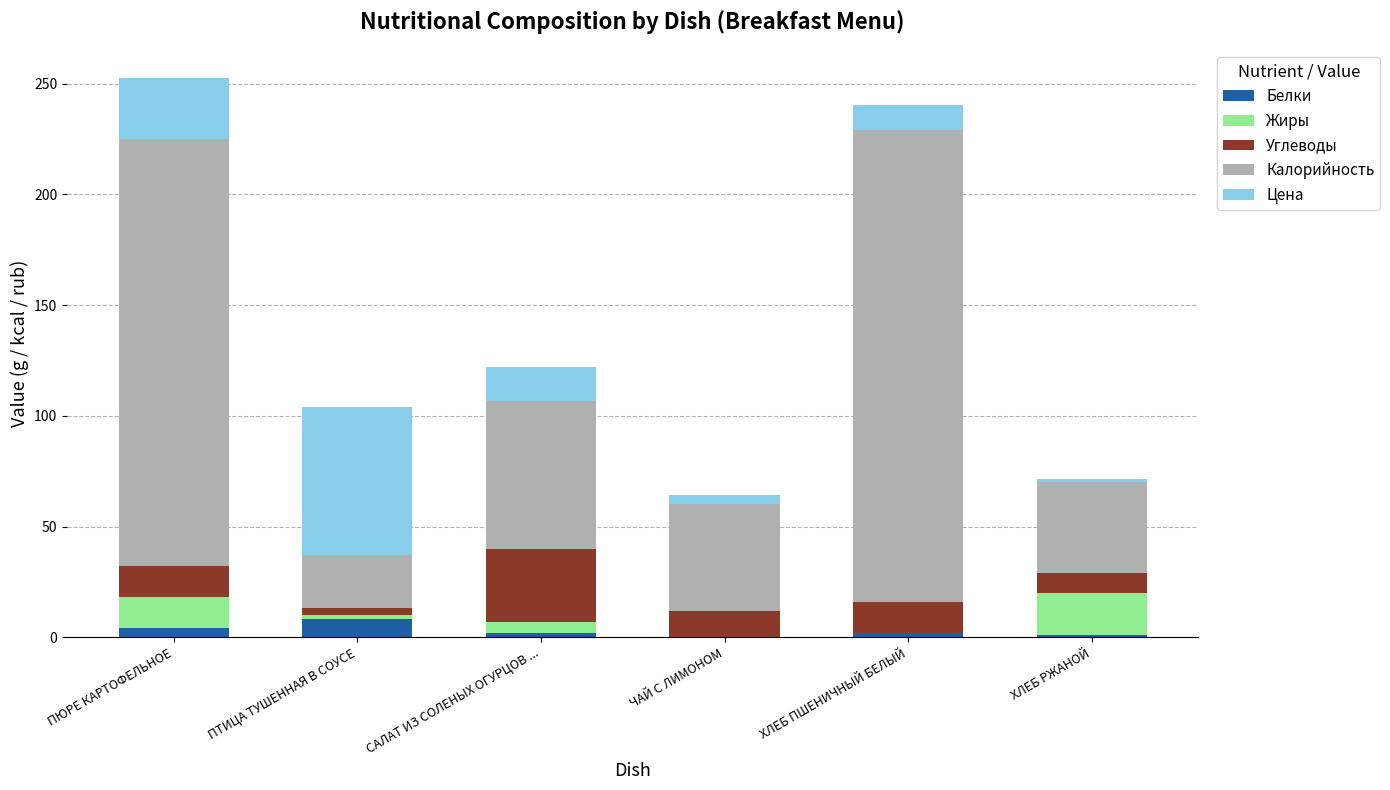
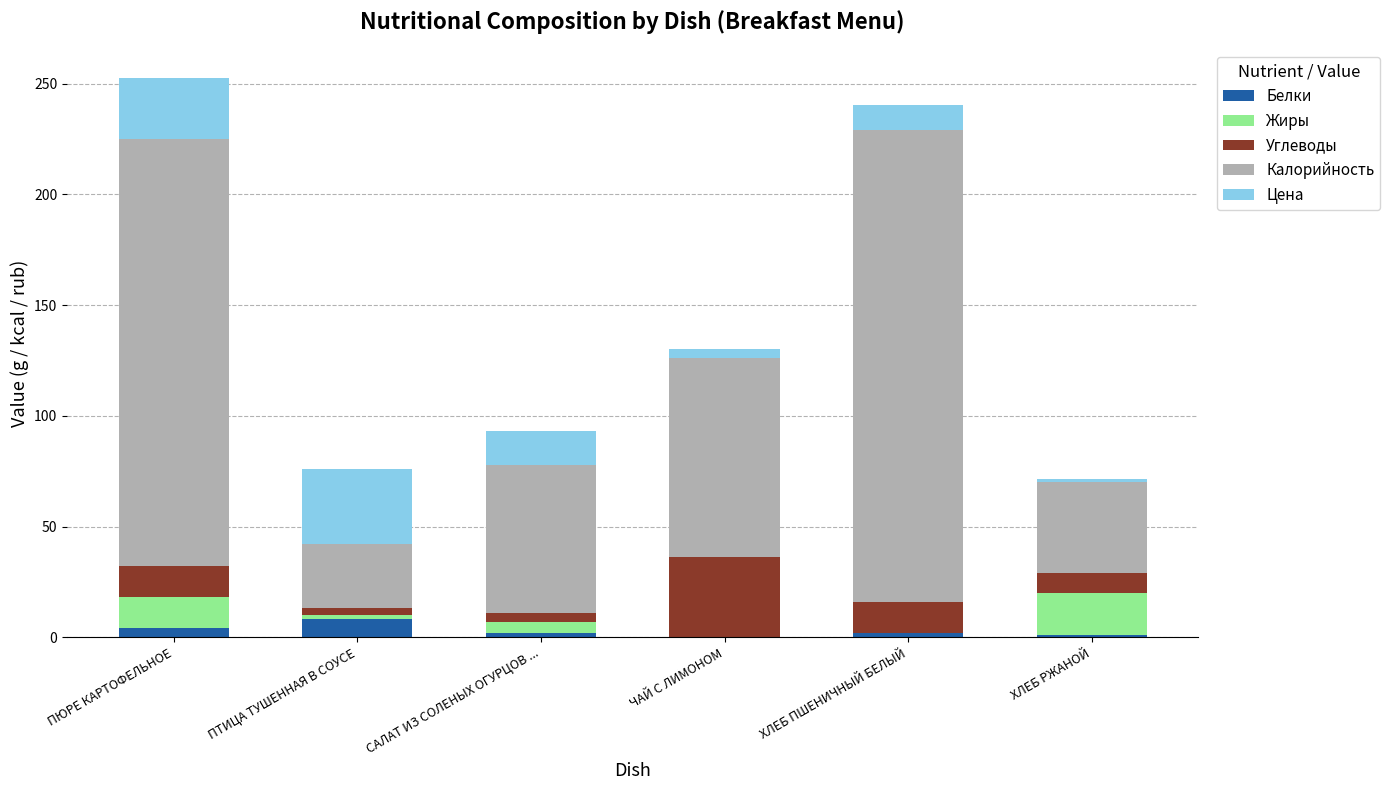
  {
    "Белки": {
      "ПЮРЕ КАРТОФЕЛЬНОЕ": 4,
      "ПТИЦА ТУШЕННАЯ В СОУСЕ": 8,
      "САЛАТ ИЗ СОЛЕНЫХ ОГУРЦОВ ...": 2,
      "ЧАЙ С ЛИМОНОМ": 0,
      "ХЛЕБ ПШЕНИЧНЫЙ БЕЛЫЙ": 2
    },
    "Жиры": {
      "ПЮРЕ КАРТОФЕЛЬНОЕ": 14,
      "ПТИЦА ТУШЕННАЯ В СОУСЕ": 2,
      "САЛАТ ИЗ СОЛЕНЫХ ОГУРЦОВ ...": 5,
      "ЧАЙ С ЛИМОНОМ": 0,
      "ХЛЕБ ПШЕНИЧНЫЙ БЕЛЫЙ": 0,
      "ХЛЕБ РЖАНОЙ": 19
    },
    "Углеводы": {
      "ПЮРЕ КАРТОФЕЛЬНОЕ": 14,
      "ПТИЦА ТУШЕННАЯ В СОУСЕ": 3,
-     "САЛАТ ИЗ СОЛЕНЫХ ОГУРЦОВ ...": 33,
-     "ЧАЙ С ЛИМОНОМ": 12,
+     "САЛАТ ИЗ СОЛЕНЫХ ОГУРЦОВ ...": 4,
+     "ЧАЙ С ЛИМОНОМ": 36,
      "ХЛЕБ ПШЕНИЧНЫЙ БЕЛЫЙ": 14,
      "ХЛЕБ РЖАНОЙ": 9
    },
    "Калорийность": {
      "ПЮРЕ КАРТОФЕЛЬНОЕ": 193,
-     "ПТИЦА ТУШЕННАЯ В СОУСЕ": 24,
+     "ПТИЦА ТУШЕННАЯ В СОУСЕ": 29,
      "САЛАТ ИЗ СОЛЕНЫХ ОГУРЦОВ ...": 67,
-     "ЧАЙ С ЛИМОНОМ": 48,
+     "ЧАЙ С ЛИМОНОМ": 90,
      "ХЛЕБ ПШЕНИЧНЫЙ БЕЛЫЙ": 213,
      "ХЛЕБ РЖАНОЙ": 41
    },
    "Цена": {
      "ПЮРЕ КАРТОФЕЛЬНОЕ": 28,
-     "ПТИЦА ТУШЕННАЯ В СОУСЕ": 67,
+     "ПТИЦА ТУШЕННАЯ В СОУСЕ": 34,
      "САЛАТ ИЗ СОЛЕНЫХ ОГУРЦОВ ...": 15,
      "ЧАЙ С ЛИМОНОМ": 4,
      "ХЛЕБ ПШЕНИЧНЫЙ БЕЛЫЙ": 12,
      "ХЛЕБ РЖАНОЙ": 2
    }
  }
